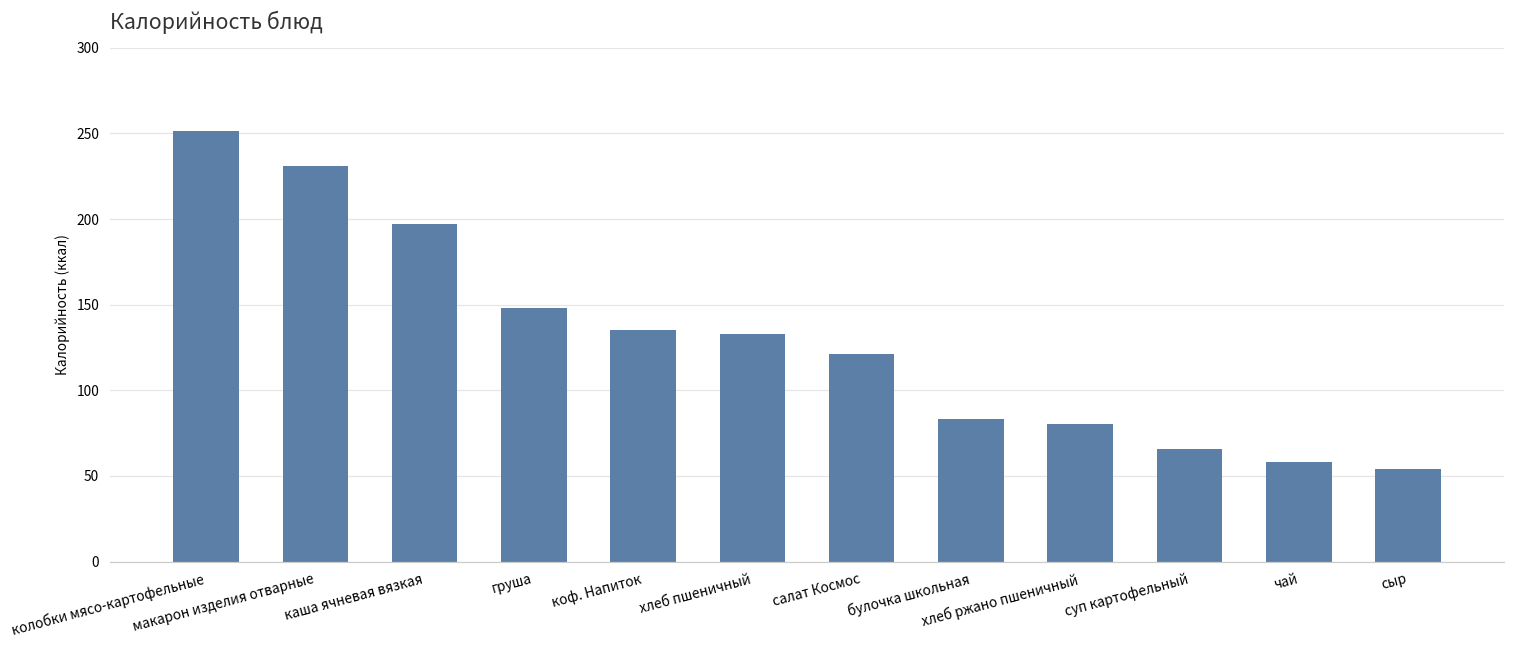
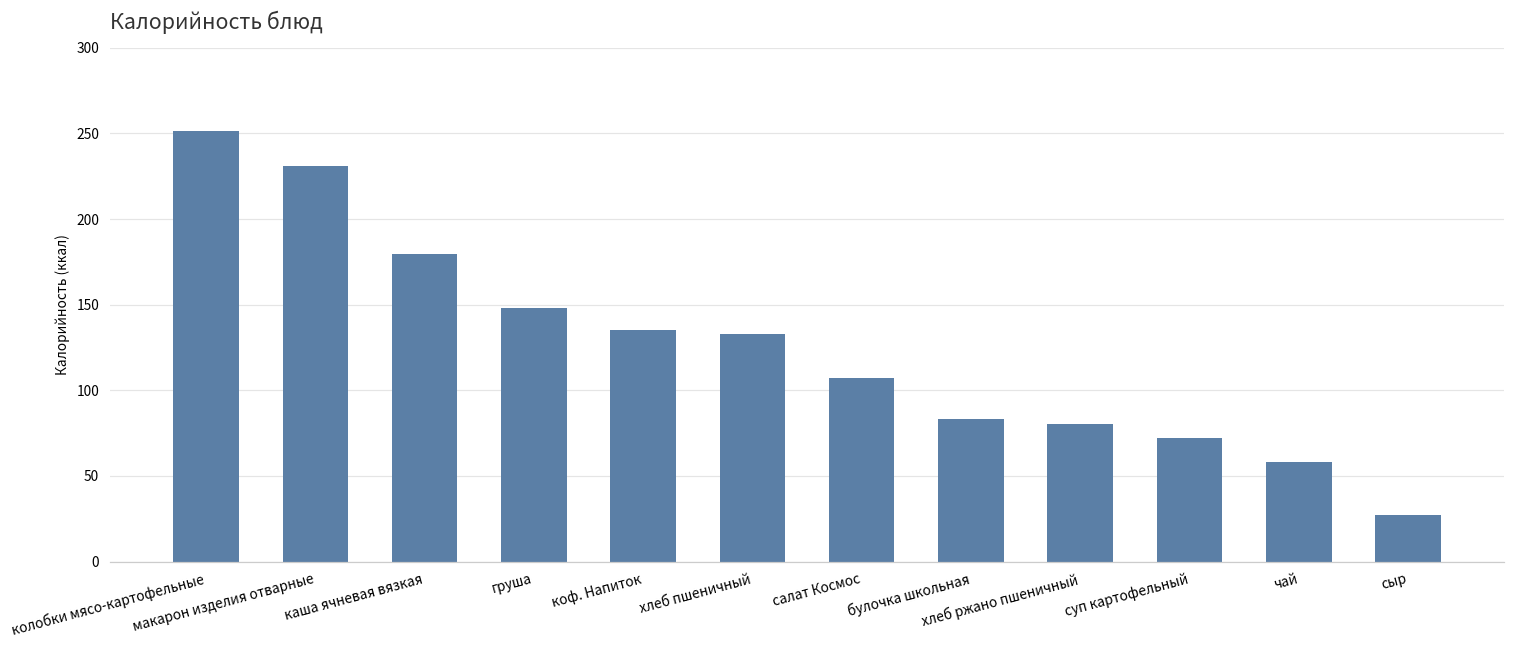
  {
    "колобки мясо-картофельные": 252,
    "макарон изделия отварные": 231,
-   "каша ячневая вязкая": 197,
+   "каша ячневая вязкая": 180,
    "груша": 148,
    "коф. Напиток": 135,
    "хлеб пшеничный": 133,
-   "салат Космос": 121,
+   "салат Космос": 107,
    "булочка школьная": 83,
    "хлеб ржано пшеничный": 80,
-   "суп картофельный": 66,
+   "суп картофельный": 72,
    "чай": 58,
-   "сыр": 54
+   "сыр": 27
  }
